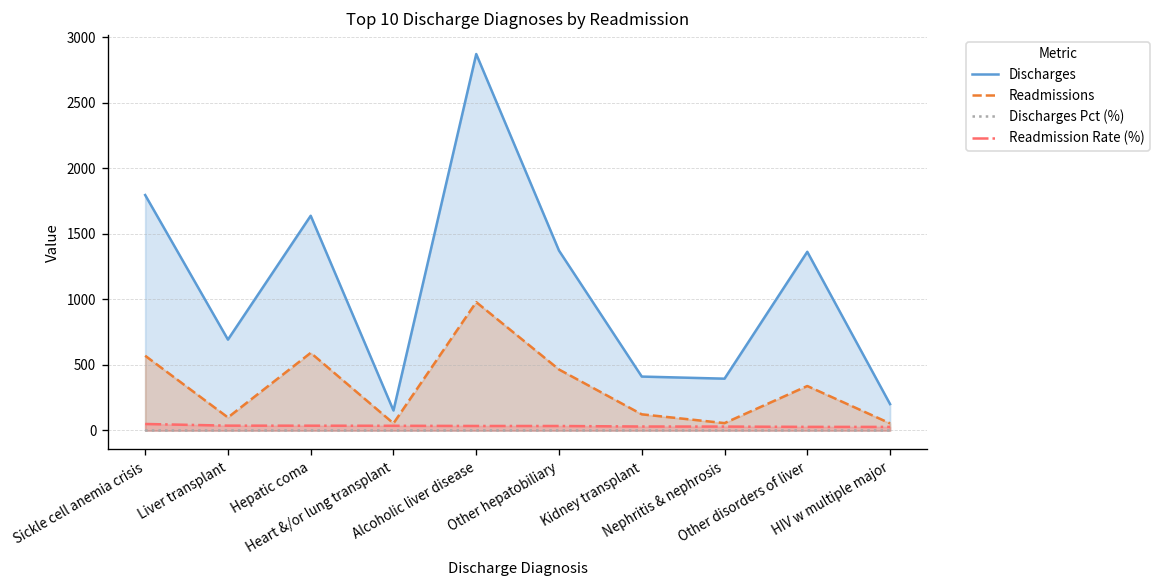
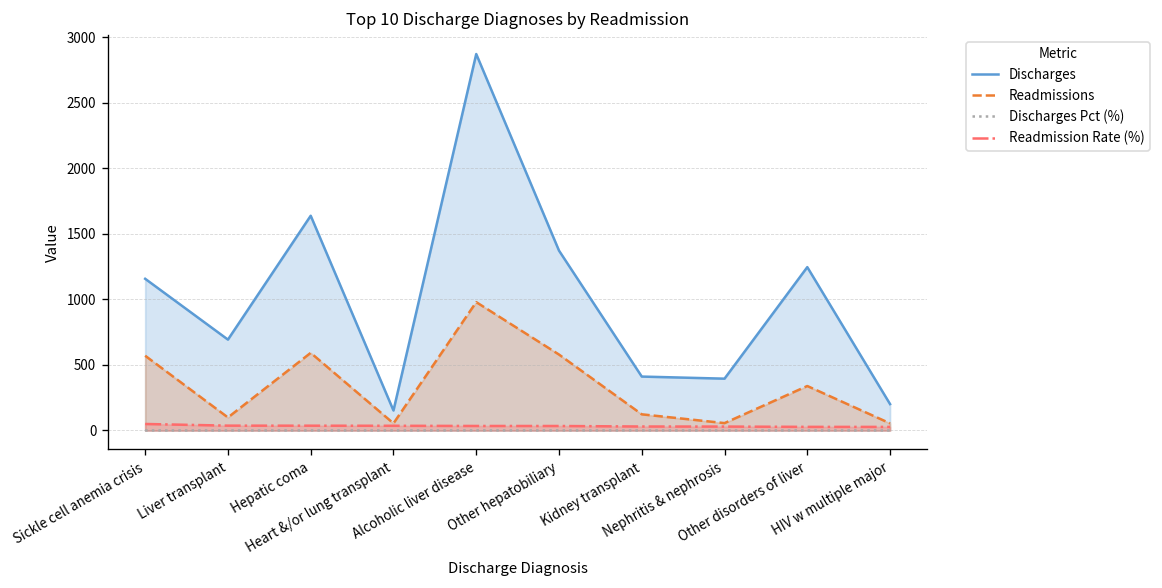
  {
    "Discharges": {
-     "Sickle cell anemia crisis": 1800,
+     "Sickle cell anemia crisis": 1160,
      "Liver transplant": 690,
      "Hepatic coma": 1640,
      "Heart &/or lung transplant": 150,
      "Alcoholic liver disease": 2870,
      "Other hepatobiliary": 1370,
      "Kidney transplant": 410,
      "Nephritis & nephrosis": 400,
-     "Other disorders of liver": 1360,
+     "Other disorders of liver": 1250,
      "HIV w multiple major": 200
    },
    "Readmissions": {
      "Sickle cell anemia crisis": 570,
      "Liver transplant": 100,
      "Hepatic coma": 590,
      "Alcoholic liver disease": 980,
-     "Other hepatobiliary": 470,
+     "Other hepatobiliary": 580,
      "Kidney transplant": 120,
      "Nephritis & nephrosis": 60,
      "Other disorders of liver": 340,
      "HIV w multiple major": 50
    },
    "Discharges Pct (%)": {
      "Sickle cell anemia crisis": 0,
      "Liver transplant": 0,
      "Hepatic coma": 0,
      "Heart &/or lung transplant": 0,
      "Alcoholic liver disease": 0,
      "Other hepatobiliary": 0,
      "Kidney transplant": 0,
      "Nephritis & nephrosis": 0,
      "Other disorders of liver": 0,
      "HIV w multiple major": 0
    },
    "Readmission Rate (%)": {
      "Sickle cell anemia crisis": 50,
      "Liver transplant": 40,
      "Hepatic coma": 40,
      "Alcoholic liver disease": 30,
      "Other hepatobiliary": 30,
      "Kidney transplant": 30,
      "Nephritis & nephrosis": 30,
      "Other disorders of liver": 30,
      "HIV w multiple major": 30
    }
  }
